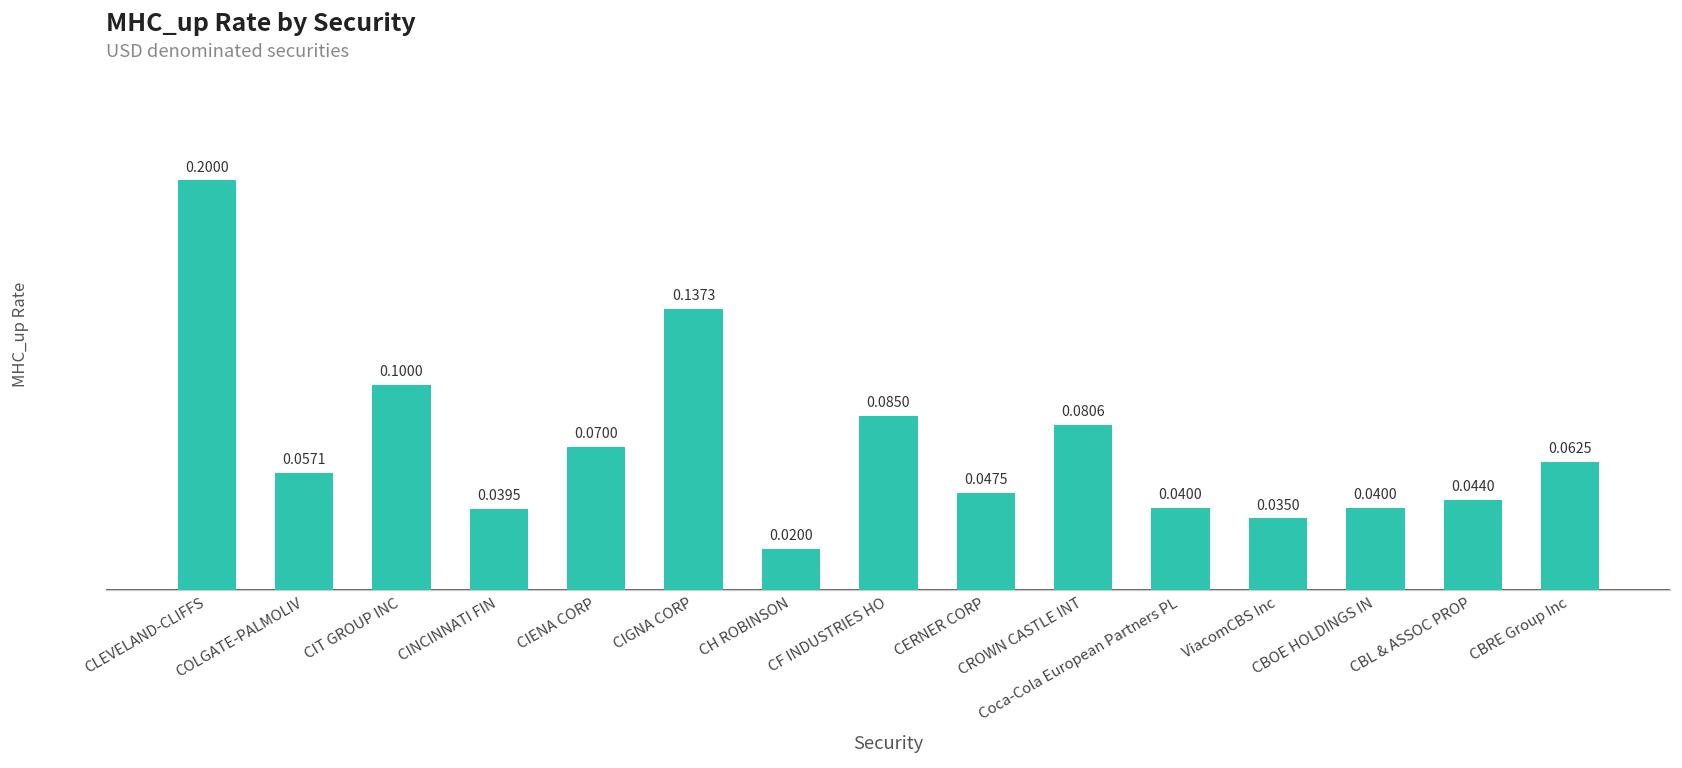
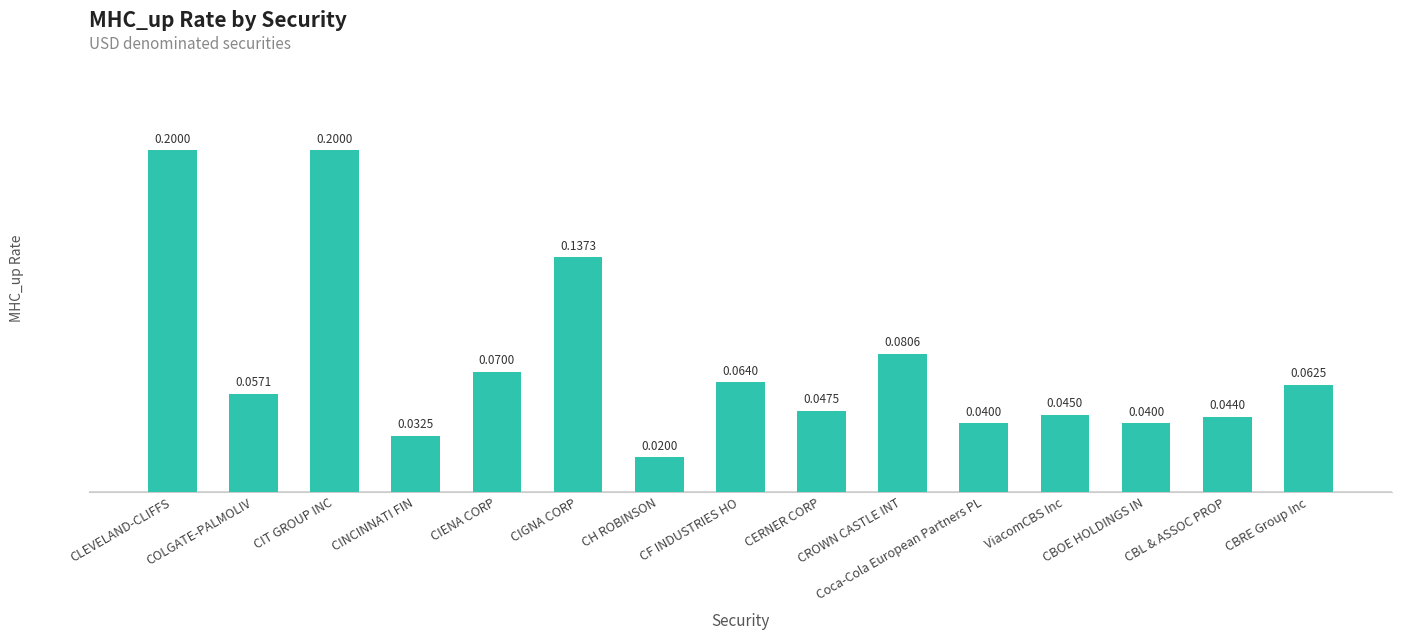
  {
    "CLEVELAND-CLIFFS": 0.2000,
    "COLGATE-PALMOLIV": 0.0571,
-   "CIT GROUP INC": 0.1000,
-   "CINCINNATI FIN": 0.0395,
+   "CIT GROUP INC": 0.2000,
+   "CINCINNATI FIN": 0.0325,
    "CIENA CORP": 0.0700,
    "CIGNA CORP": 0.1373,
    "CH ROBINSON": 0.0200,
-   "CF INDUSTRIES HO": 0.0850,
+   "CF INDUSTRIES HO": 0.0640,
    "CERNER CORP": 0.0475,
    "CROWN CASTLE INT": 0.0806,
    "Coca-Cola European Partners PL": 0.0400,
-   "ViacomCBS Inc": 0.0350,
+   "ViacomCBS Inc": 0.0450,
    "CBOE HOLDINGS IN": 0.0400,
    "CBL & ASSOC PROP": 0.0440,
    "CBRE Group Inc": 0.0625
  }
